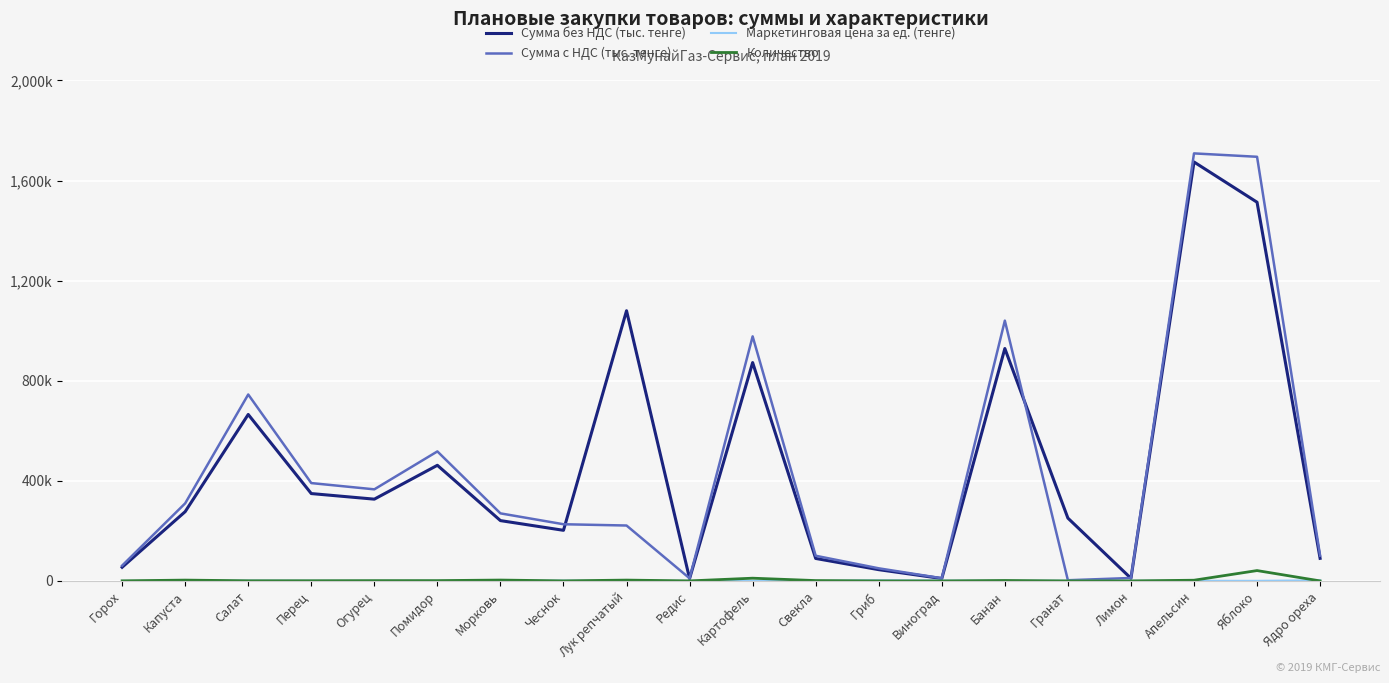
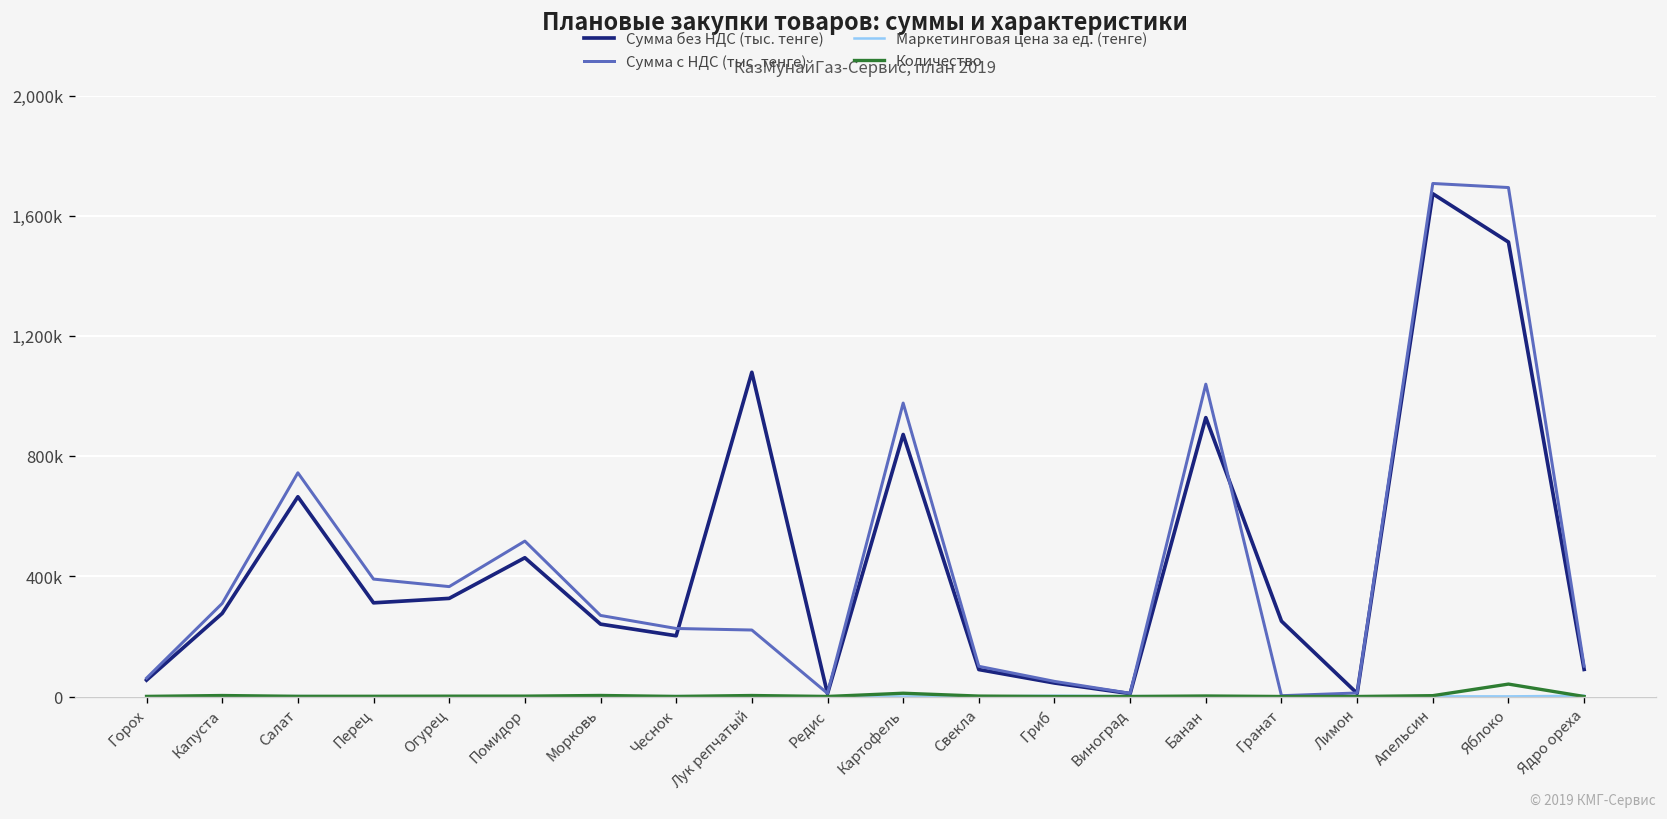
  {
    "Сумма без НДС (тыс. тенге)": {
      "Капуста": "280,000",
      "Салат": "670,000",
-     "Перец": "350,000",
+     "Перец": "310,000",
      "Огурец": "330,000",
      "Помидор": "460,000",
      "Морковь": "240,000",
      "Чеснок": "200,000",
      "Лук репчатый": "1,080,000",
      "Картофель": "870,000",
      "Свекла": "90,000",
      "Банан": "930,000",
      "Гранат": "250,000",
      "Апельсин": "1,670,000",
      "Яблоко": "1,510,000",
      "Ядро ореха": "90,000"
    },
    "Сумма с НДС (тыс. тенге)": {
      "Капуста": "310,000",
      "Салат": "750,000",
      "Перец": "390,000",
      "Огурец": "370,000",
      "Помидор": "520,000",
      "Морковь": "270,000",
      "Чеснок": "230,000",
      "Лук репчатый": "220,000",
      "Картофель": "980,000",
      "Свекла": "100,000",
      "Банан": "1,040,000",
      "Апельсин": "1,710,000",
      "Яблоко": "1,700,000",
      "Ядро ореха": "100,000"
    },
    "Маркетинговая цена за ед. (тенге)": {
      "Картофель": "0",
      "Яблоко": "0"
    },
    "Количество": {
      "Картофель": "10,000",
      "Яблоко": "40,000"
    }
  }
